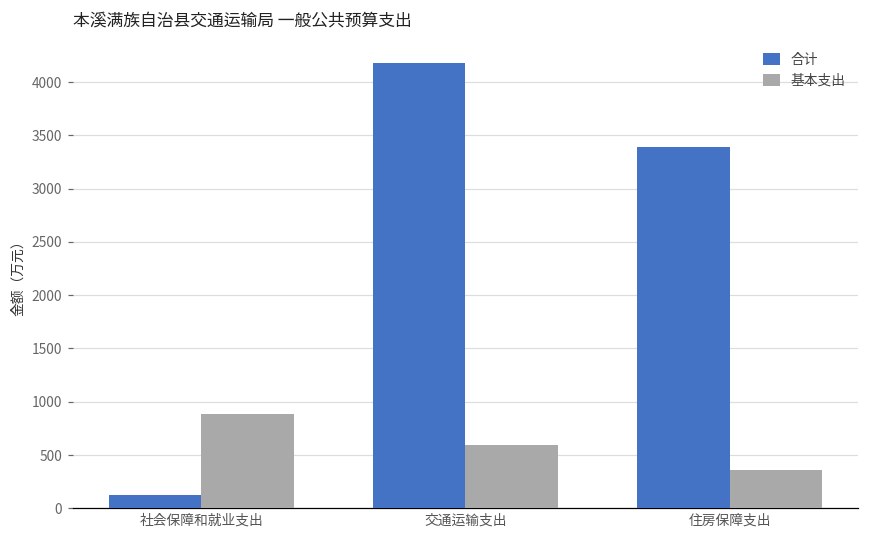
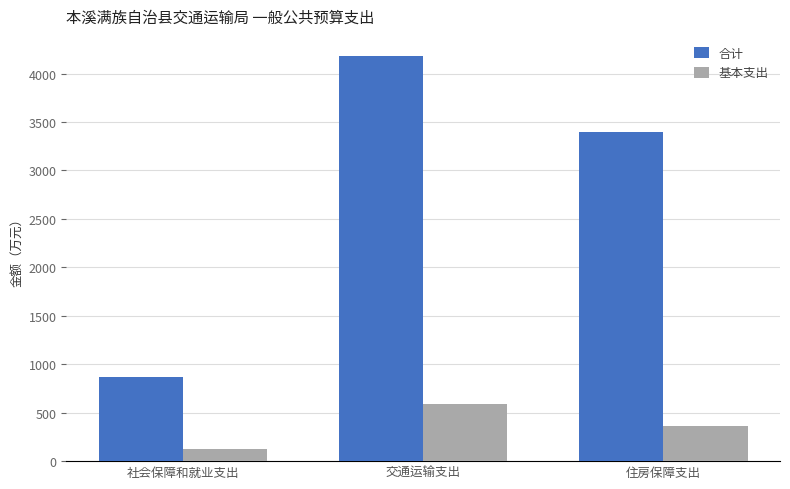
  {
    "合计": {
-     "社会保障和就业支出": 100,
+     "社会保障和就业支出": 900,
      "交通运输支出": 4200,
      "住房保障支出": 3400
    },
    "基本支出": {
-     "社会保障和就业支出": 900,
+     "社会保障和就业支出": 100,
      "交通运输支出": 600,
      "住房保障支出": 400
    }
  }
